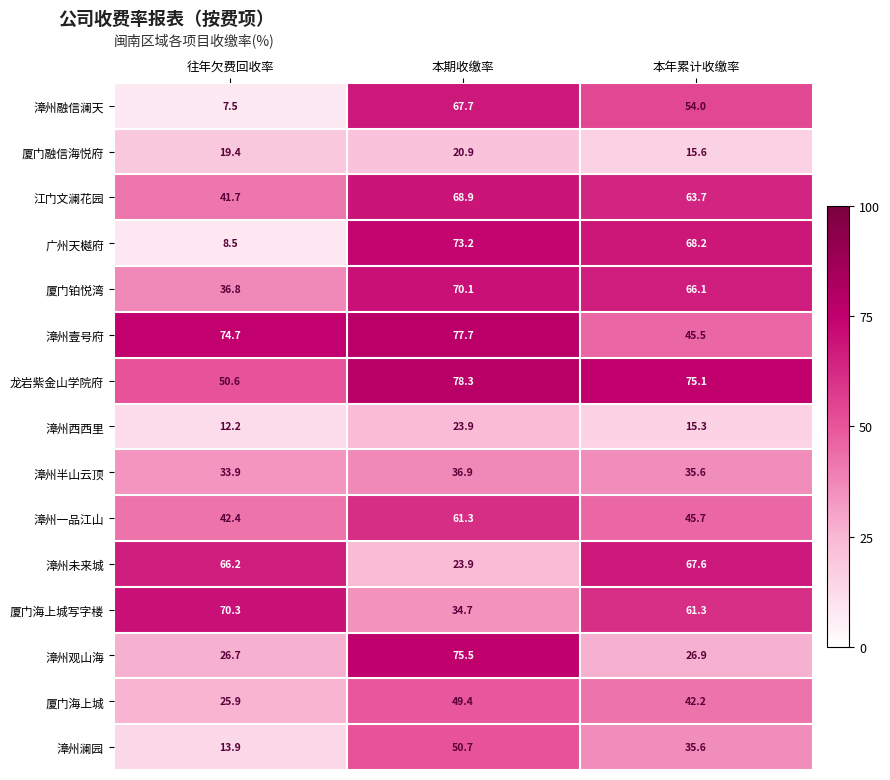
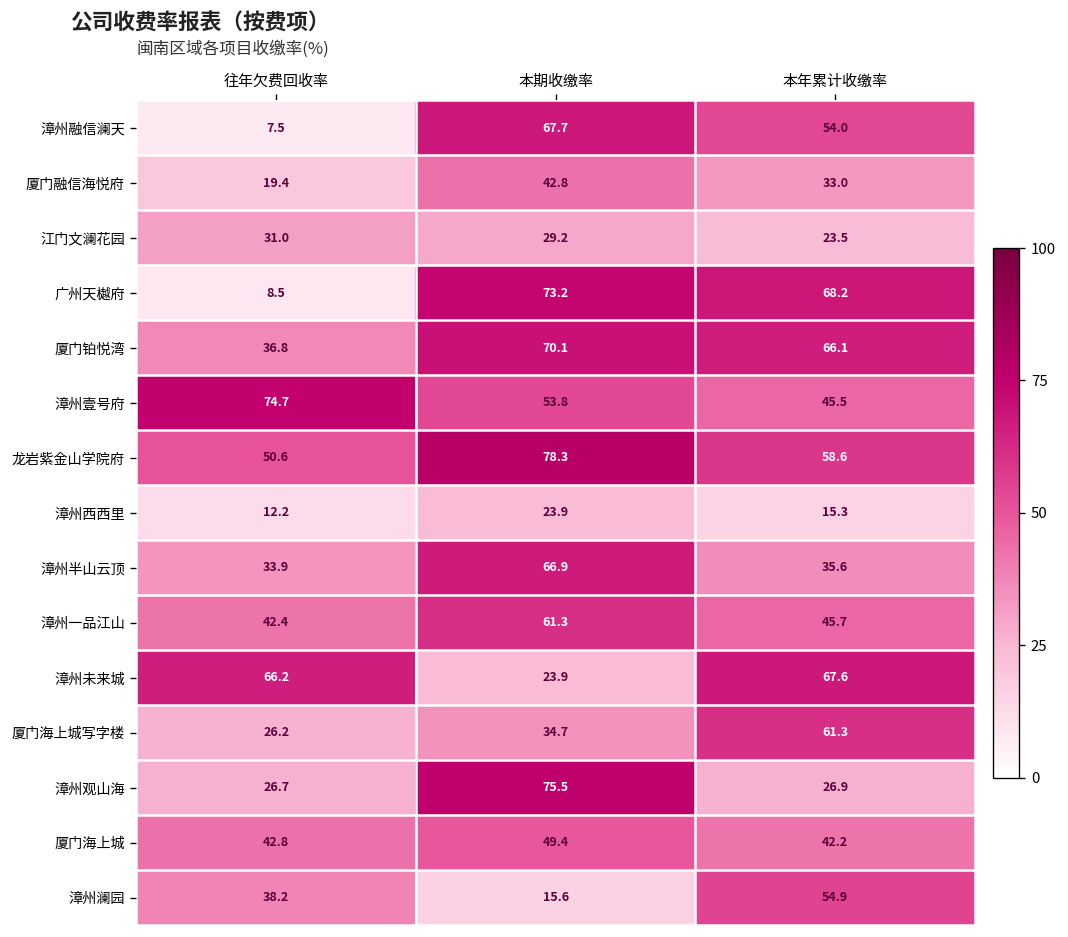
  {
    "漳州融信澜天": {
      "往年欠费回收率": 7.5,
      "本期收缴率": 67.7,
      "本年累计收缴率": 54.0
    },
    "厦门融信海悦府": {
      "往年欠费回收率": 19.4,
-     "本期收缴率": 20.9,
-     "本年累计收缴率": 15.6
+     "本期收缴率": 42.8,
+     "本年累计收缴率": 33.0
    },
    "江门文澜花园": {
-     "往年欠费回收率": 41.7,
-     "本期收缴率": 68.9,
-     "本年累计收缴率": 63.7
+     "往年欠费回收率": 31.0,
+     "本期收缴率": 29.2,
+     "本年累计收缴率": 23.5
    },
    "广州天樾府": {
      "往年欠费回收率": 8.5,
      "本期收缴率": 73.2,
      "本年累计收缴率": 68.2
    },
    "厦门铂悦湾": {
      "往年欠费回收率": 36.8,
      "本期收缴率": 70.1,
      "本年累计收缴率": 66.1
    },
    "漳州壹号府": {
      "往年欠费回收率": 74.7,
-     "本期收缴率": 77.7,
+     "本期收缴率": 53.8,
      "本年累计收缴率": 45.5
    },
    "龙岩紫金山学院府": {
      "往年欠费回收率": 50.6,
      "本期收缴率": 78.3,
-     "本年累计收缴率": 75.1
+     "本年累计收缴率": 58.6
    },
    "漳州西西里": {
      "往年欠费回收率": 12.2,
      "本期收缴率": 23.9,
      "本年累计收缴率": 15.3
    },
    "漳州半山云顶": {
      "往年欠费回收率": 33.9,
-     "本期收缴率": 36.9,
+     "本期收缴率": 66.9,
      "本年累计收缴率": 35.6
    },
    "漳州一品江山": {
      "往年欠费回收率": 42.4,
      "本期收缴率": 61.3,
      "本年累计收缴率": 45.7
    },
    "漳州未来城": {
      "往年欠费回收率": 66.2,
      "本期收缴率": 23.9,
      "本年累计收缴率": 67.6
    },
    "厦门海上城写字楼": {
-     "往年欠费回收率": 70.3,
+     "往年欠费回收率": 26.2,
      "本期收缴率": 34.7,
      "本年累计收缴率": 61.3
    },
    "漳州观山海": {
      "往年欠费回收率": 26.7,
      "本期收缴率": 75.5,
      "本年累计收缴率": 26.9
    },
    "厦门海上城": {
-     "往年欠费回收率": 25.9,
+     "往年欠费回收率": 42.8,
      "本期收缴率": 49.4,
      "本年累计收缴率": 42.2
    },
    "漳州澜园": {
-     "往年欠费回收率": 13.9,
-     "本期收缴率": 50.7,
-     "本年累计收缴率": 35.6
+     "往年欠费回收率": 38.2,
+     "本期收缴率": 15.6,
+     "本年累计收缴率": 54.9
    }
  }
